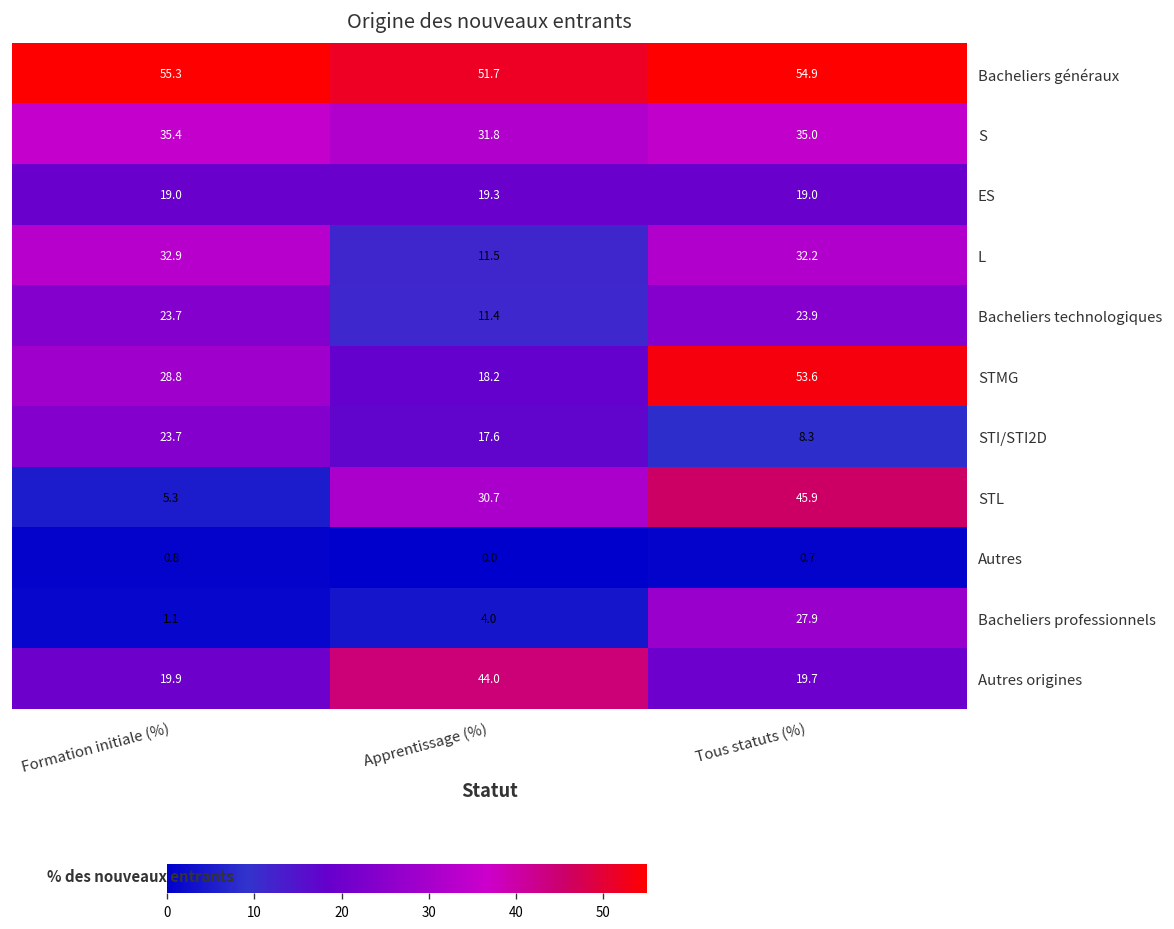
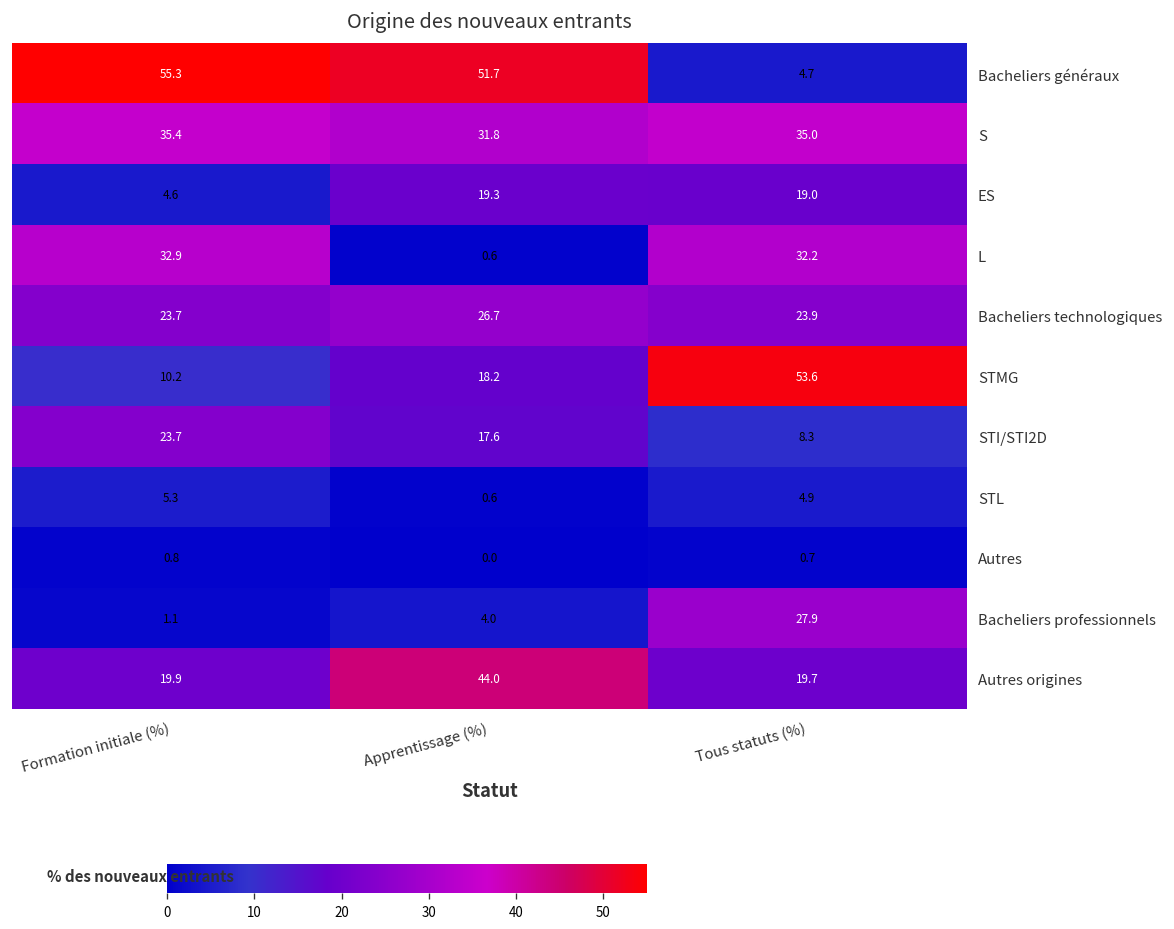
  {
    "Bacheliers généraux": {
      "Formation initiale (%)": 55.3,
      "Apprentissage (%)": 51.7,
-     "Tous statuts (%)": 54.9
+     "Tous statuts (%)": 4.7
    },
    "S": {
      "Formation initiale (%)": 35.4,
      "Apprentissage (%)": 31.8,
      "Tous statuts (%)": 35.0
    },
    "ES": {
-     "Formation initiale (%)": 19.0,
+     "Formation initiale (%)": 4.6,
      "Apprentissage (%)": 19.3,
      "Tous statuts (%)": 19.0
    },
    "L": {
      "Formation initiale (%)": 32.9,
-     "Apprentissage (%)": 11.5,
+     "Apprentissage (%)": 0.6,
      "Tous statuts (%)": 32.2
    },
    "Bacheliers technologiques": {
      "Formation initiale (%)": 23.7,
-     "Apprentissage (%)": 11.4,
+     "Apprentissage (%)": 26.7,
      "Tous statuts (%)": 23.9
    },
    "STMG": {
-     "Formation initiale (%)": 28.8,
+     "Formation initiale (%)": 10.2,
      "Apprentissage (%)": 18.2,
      "Tous statuts (%)": 53.6
    },
    "STI/STI2D": {
      "Formation initiale (%)": 23.7,
      "Apprentissage (%)": 17.6,
      "Tous statuts (%)": 8.3
    },
    "STL": {
      "Formation initiale (%)": 5.3,
-     "Apprentissage (%)": 30.7,
-     "Tous statuts (%)": 45.9
+     "Apprentissage (%)": 0.6,
+     "Tous statuts (%)": 4.9
    },
    "Autres": {
      "Formation initiale (%)": 0.8,
      "Apprentissage (%)": 0.0,
      "Tous statuts (%)": 0.7
    },
    "Bacheliers professionnels": {
      "Formation initiale (%)": 1.1,
      "Apprentissage (%)": 4.0,
      "Tous statuts (%)": 27.9
    },
    "Autres origines": {
      "Formation initiale (%)": 19.9,
      "Apprentissage (%)": 44.0,
      "Tous statuts (%)": 19.7
    }
  }
